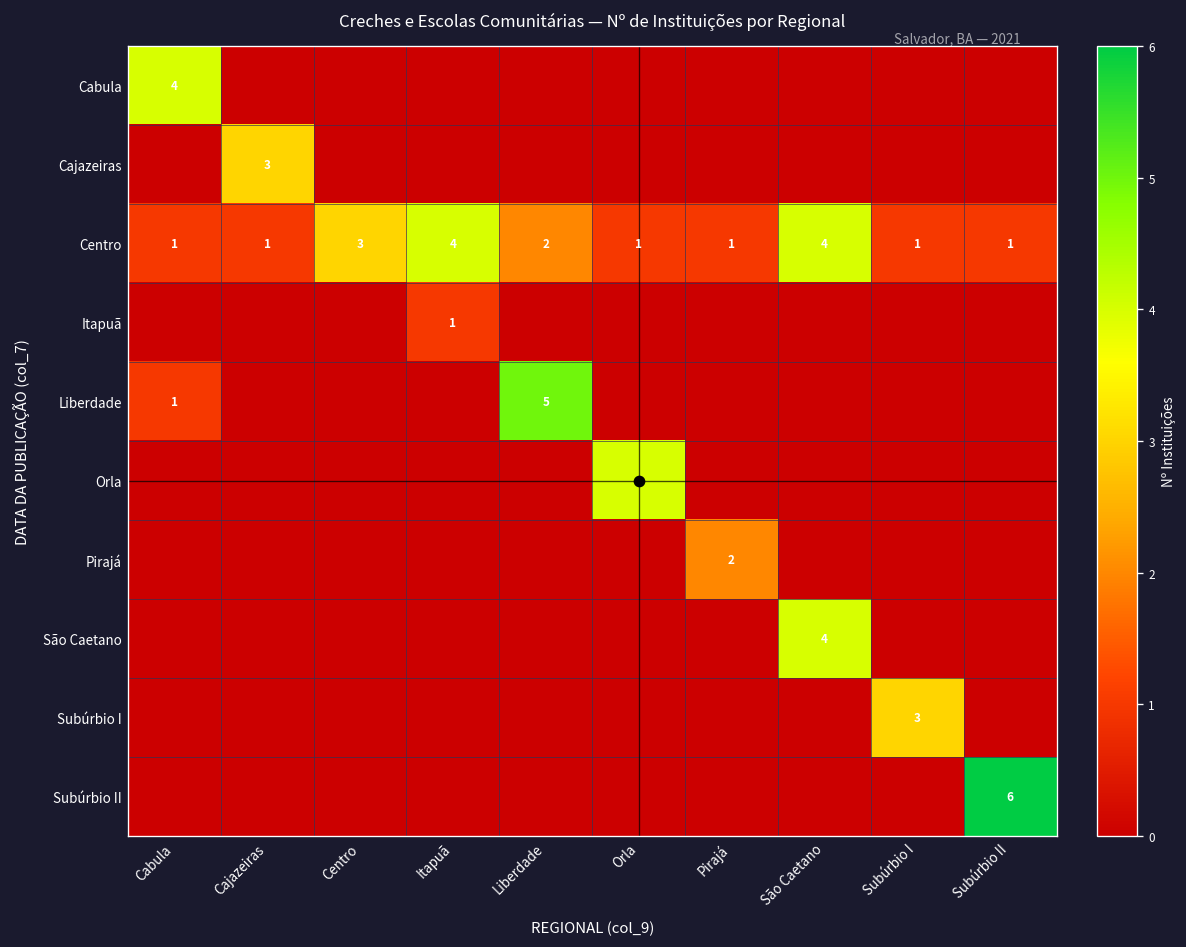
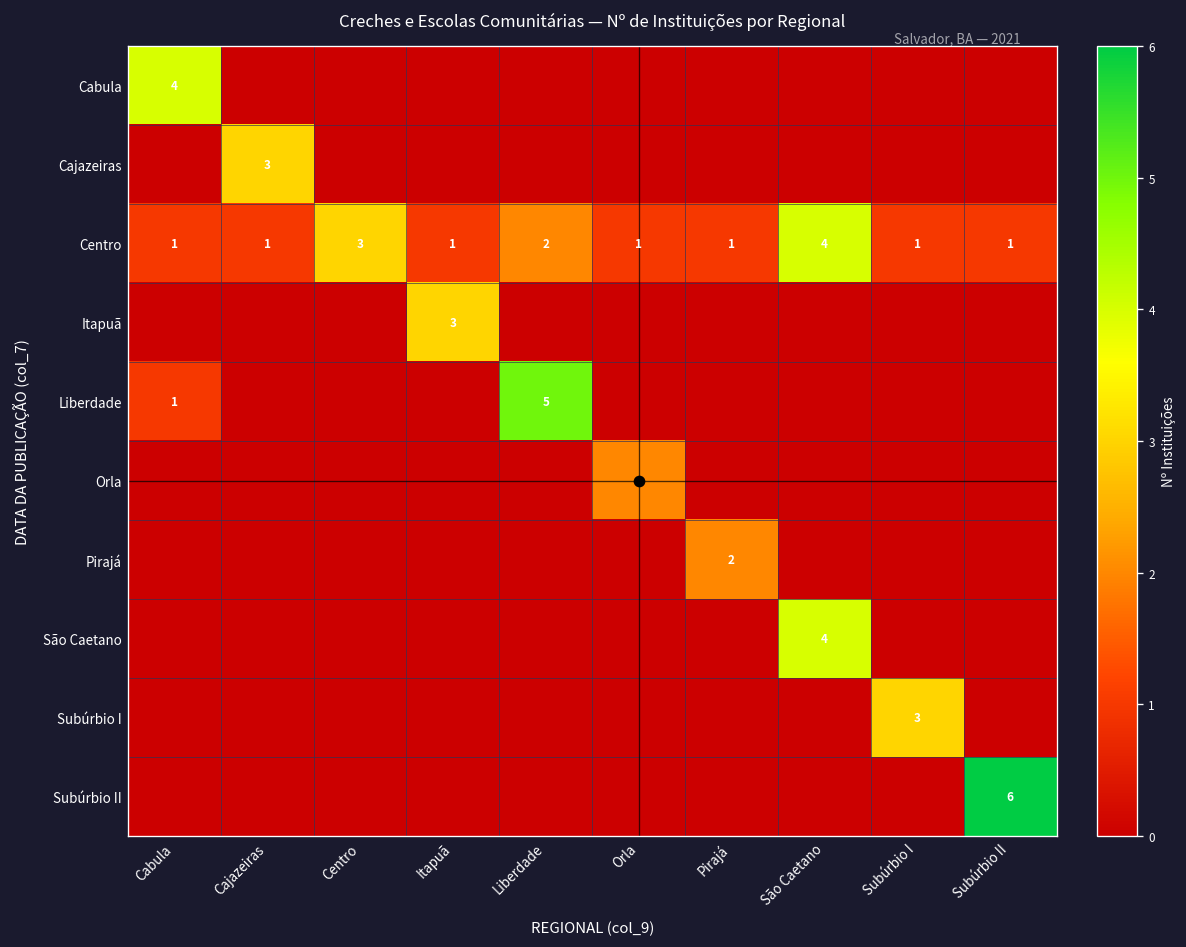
  {
    "Cabula": {
      "Cabula": 4
    },
    "Cajazeiras": {
      "Cajazeiras": 3
    },
    "Centro": {
      "Cabula": 1,
      "Cajazeiras": 1,
      "Centro": 3,
-     "Itapuã": 4,
+     "Itapuã": 1,
      "Liberdade": 2,
      "Orla": 1,
      "Pirajá": 1,
      "São Caetano": 4,
      "Subúrbio I": 1,
      "Subúrbio II": 1
    },
    "Itapuã": {
-     "Itapuã": 1
+     "Itapuã": 3
    },
    "Liberdade": {
      "Cabula": 1,
      "Liberdade": 5
    },
    "Orla": {
-     "Orla": 4
+     "Orla": 2
    },
    "Pirajá": {
      "Pirajá": 2
    },
    "São Caetano": {
      "São Caetano": 4
    },
    "Subúrbio I": {
      "Subúrbio I": 3
    },
    "Subúrbio II": {
      "Subúrbio II": 6
    }
  }
